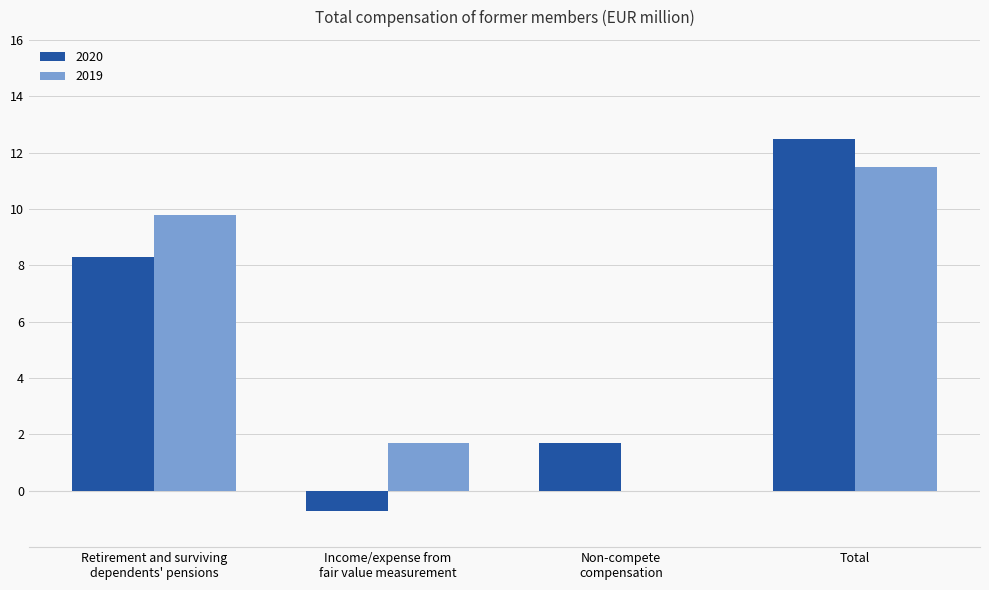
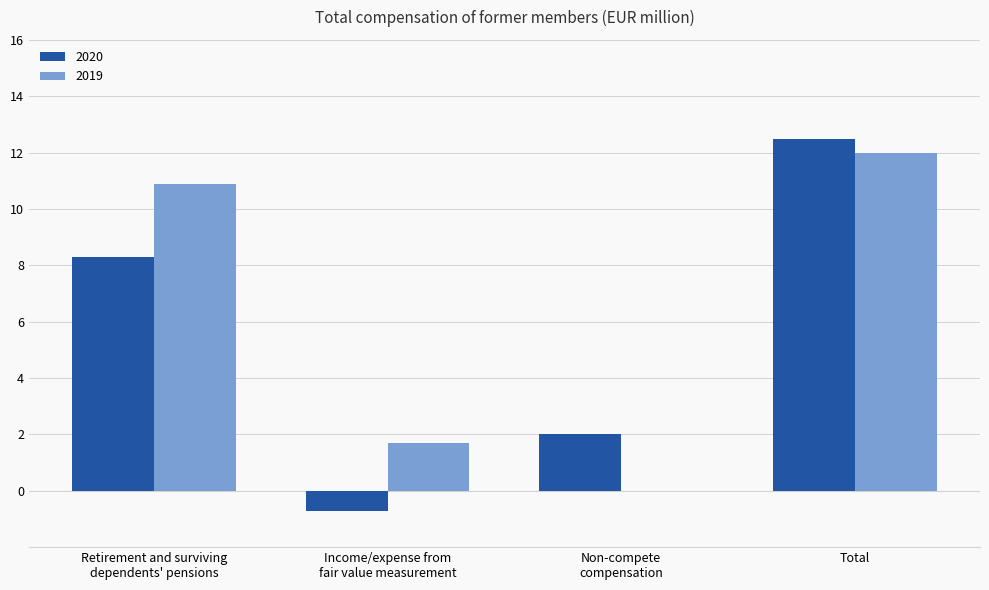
  {
    "2020": {
      "Retirement and surviving dependents' pensions": 8.3,
      "Income/expense from fair value measurement": -0.7,
-     "Non-compete compensation": 1.7,
+     "Non-compete compensation": 2.0,
      "Total": 12.5
    },
    "2019": {
-     "Retirement and surviving dependents' pensions": 9.8,
+     "Retirement and surviving dependents' pensions": 10.9,
      "Income/expense from fair value measurement": 1.7,
      "Non-compete compensation": 0.0,
-     "Total": 11.5
+     "Total": 12.0
    }
  }
